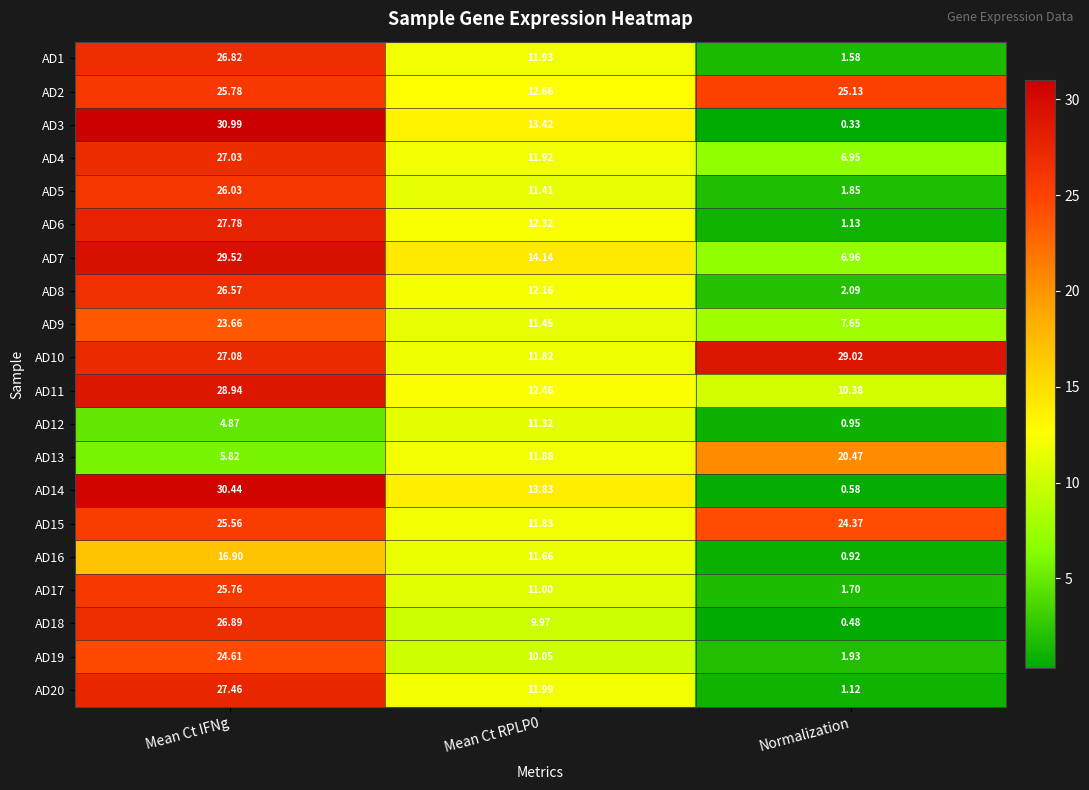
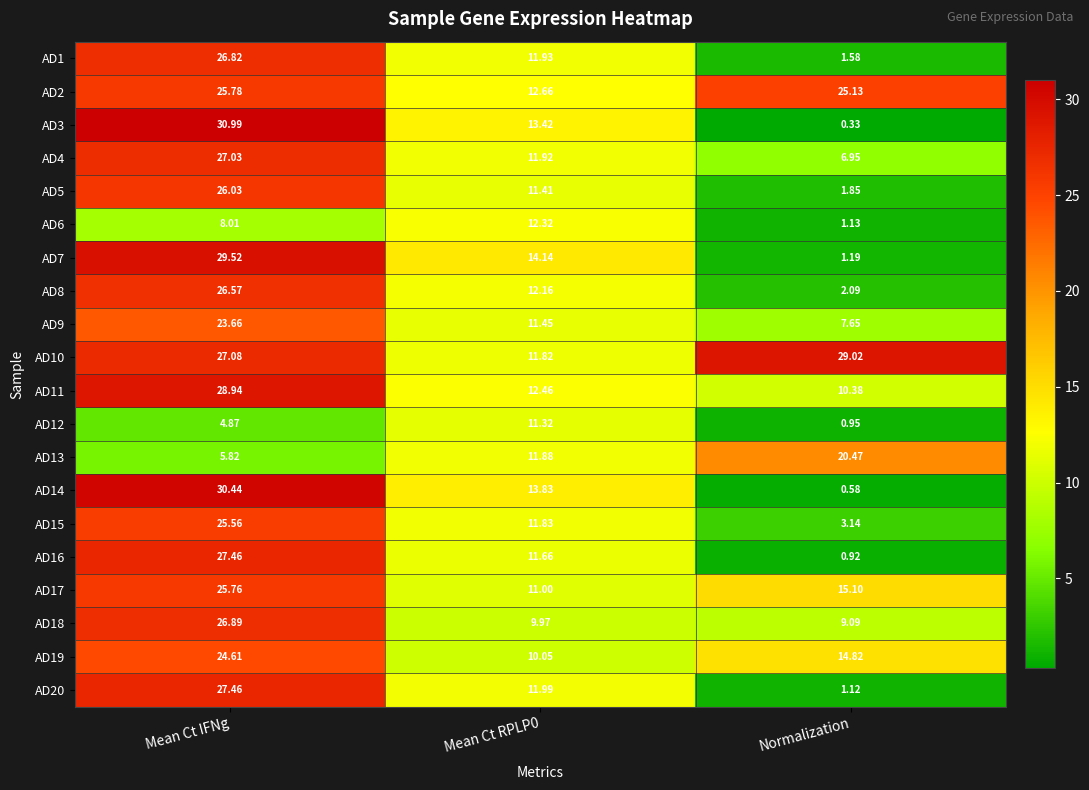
  {
    "AD1": {
      "Mean Ct IFNg": 26.82,
      "Mean Ct RPLP0": 11.93,
      "Normalization": 1.58
    },
    "AD2": {
      "Mean Ct IFNg": 25.78,
      "Mean Ct RPLP0": 12.66,
      "Normalization": 25.13
    },
    "AD3": {
      "Mean Ct IFNg": 30.99,
      "Mean Ct RPLP0": 13.42,
      "Normalization": 0.33
    },
    "AD4": {
      "Mean Ct IFNg": 27.03,
      "Mean Ct RPLP0": 11.92,
      "Normalization": 6.95
    },
    "AD5": {
      "Mean Ct IFNg": 26.03,
      "Mean Ct RPLP0": 11.41,
      "Normalization": 1.85
    },
    "AD6": {
-     "Mean Ct IFNg": 27.78,
+     "Mean Ct IFNg": 8.01,
      "Mean Ct RPLP0": 12.32,
      "Normalization": 1.13
    },
    "AD7": {
      "Mean Ct IFNg": 29.52,
      "Mean Ct RPLP0": 14.14,
-     "Normalization": 6.96
+     "Normalization": 1.19
    },
    "AD8": {
      "Mean Ct IFNg": 26.57,
      "Mean Ct RPLP0": 12.16,
      "Normalization": 2.09
    },
    "AD9": {
      "Mean Ct IFNg": 23.66,
      "Mean Ct RPLP0": 11.45,
      "Normalization": 7.65
    },
    "AD10": {
      "Mean Ct IFNg": 27.08,
      "Mean Ct RPLP0": 11.82,
      "Normalization": 29.02
    },
    "AD11": {
      "Mean Ct IFNg": 28.94,
      "Mean Ct RPLP0": 12.46,
      "Normalization": 10.38
    },
    "AD12": {
      "Mean Ct IFNg": 4.87,
      "Mean Ct RPLP0": 11.32,
      "Normalization": 0.95
    },
    "AD13": {
      "Mean Ct IFNg": 5.82,
      "Mean Ct RPLP0": 11.88,
      "Normalization": 20.47
    },
    "AD14": {
      "Mean Ct IFNg": 30.44,
      "Mean Ct RPLP0": 13.83,
      "Normalization": 0.58
    },
    "AD15": {
      "Mean Ct IFNg": 25.56,
      "Mean Ct RPLP0": 11.83,
-     "Normalization": 24.37
+     "Normalization": 3.14
    },
    "AD16": {
-     "Mean Ct IFNg": 16.90,
+     "Mean Ct IFNg": 27.46,
      "Mean Ct RPLP0": 11.66,
      "Normalization": 0.92
    },
    "AD17": {
      "Mean Ct IFNg": 25.76,
      "Mean Ct RPLP0": 11.00,
-     "Normalization": 1.70
+     "Normalization": 15.10
    },
    "AD18": {
      "Mean Ct IFNg": 26.89,
      "Mean Ct RPLP0": 9.97,
-     "Normalization": 0.48
+     "Normalization": 9.09
    },
    "AD19": {
      "Mean Ct IFNg": 24.61,
      "Mean Ct RPLP0": 10.05,
-     "Normalization": 1.93
+     "Normalization": 14.82
    },
    "AD20": {
      "Mean Ct IFNg": 27.46,
      "Mean Ct RPLP0": 11.99,
      "Normalization": 1.12
    }
  }
